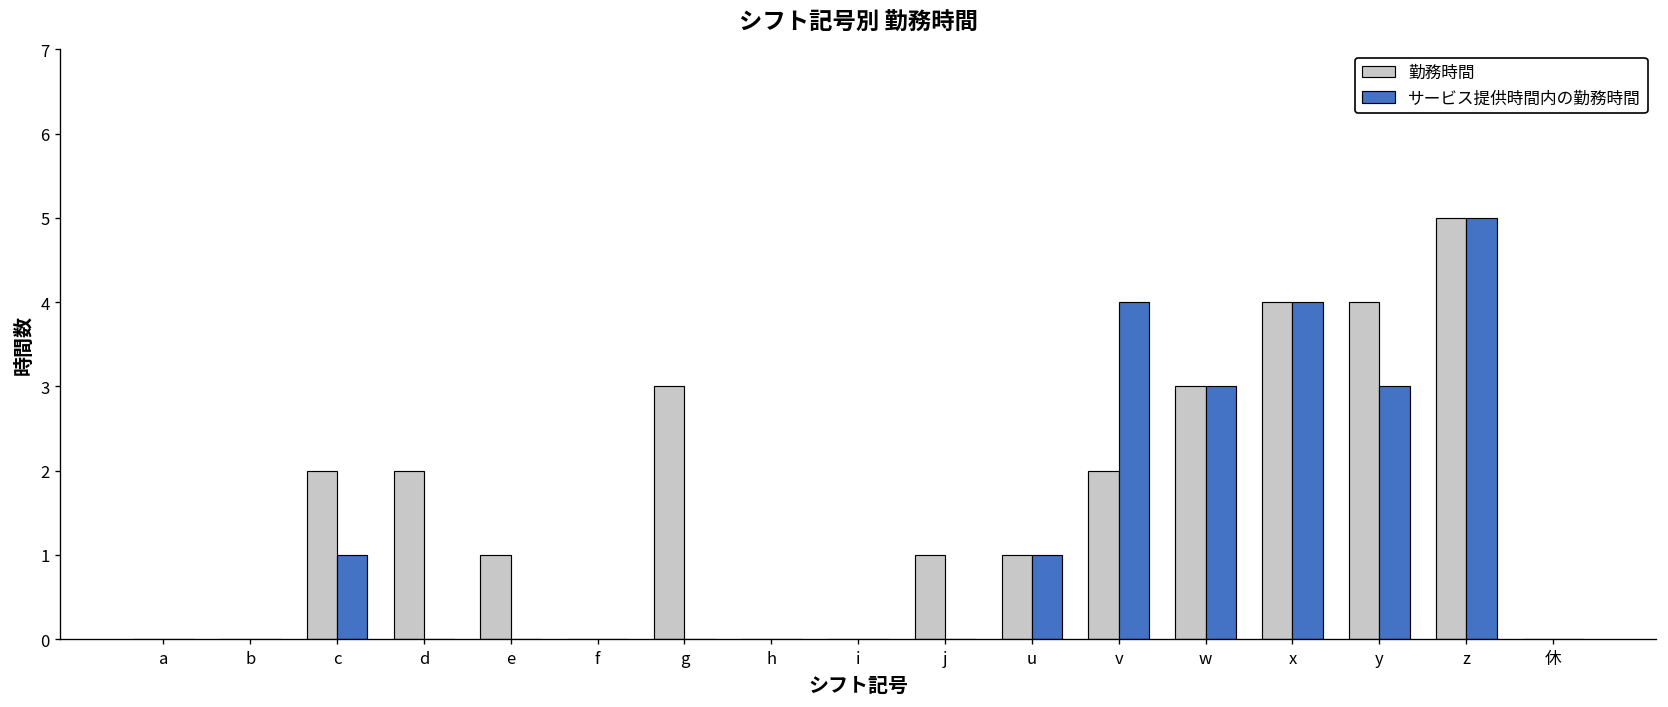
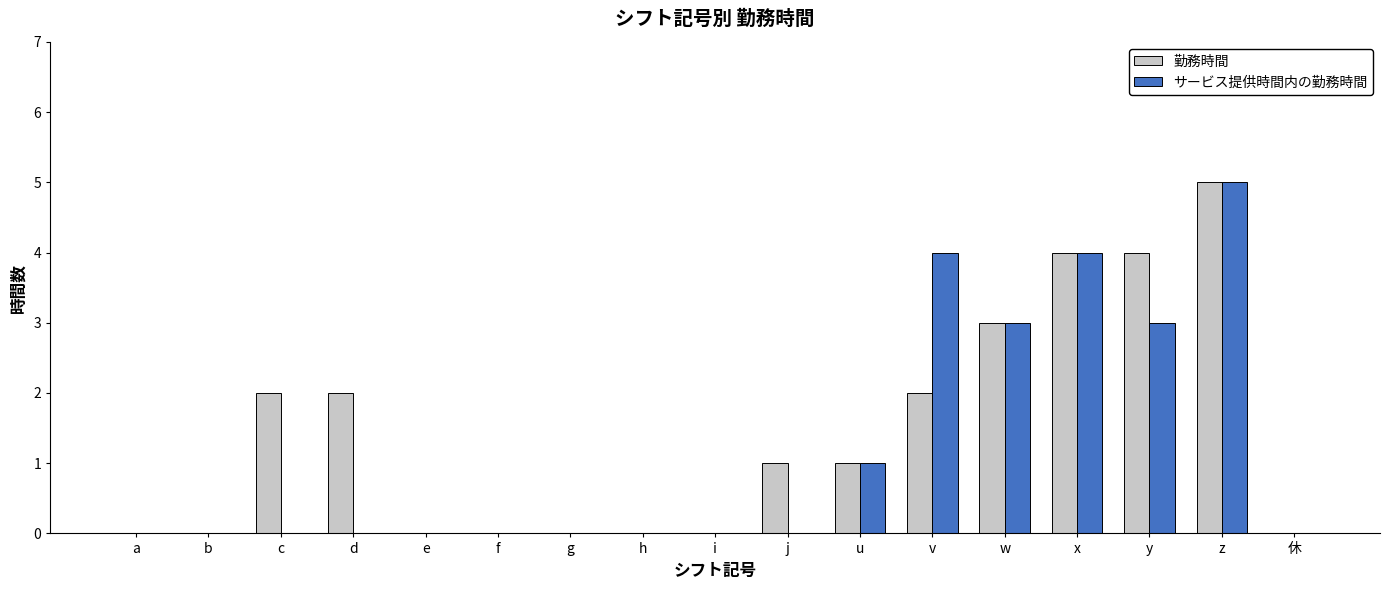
  {
    "勤務時間": {
      "a": 0,
      "b": 0,
      "c": 2,
      "d": 2,
-     "e": 1,
+     "e": 0,
      "f": 0,
-     "g": 3,
+     "g": 0,
      "h": 0,
      "i": 0,
      "j": 1,
      "u": 1,
      "v": 2,
      "w": 3,
      "x": 4,
      "y": 4,
      "z": 5,
      "休": 0
    },
    "サービス提供時間内の勤務時間": {
      "a": 0,
      "b": 0,
-     "c": 1,
+     "c": 0,
      "d": 0,
      "e": 0,
      "f": 0,
      "g": 0,
      "h": 0,
      "i": 0,
      "j": 0,
      "u": 1,
      "v": 4,
      "w": 3,
      "x": 4,
      "y": 3,
      "z": 5,
      "休": 0
    }
  }
